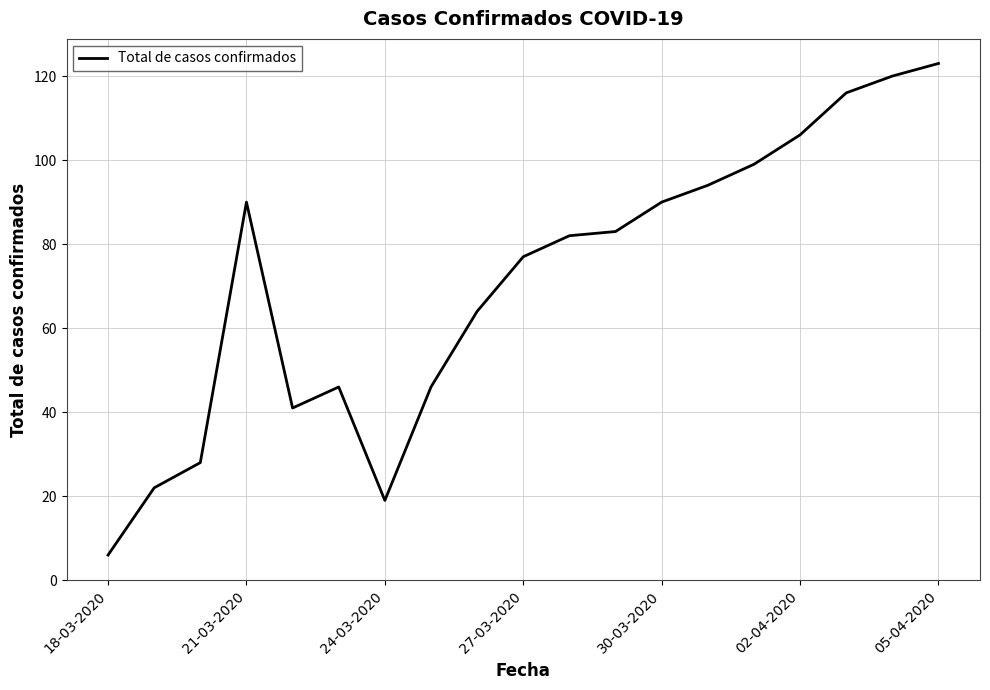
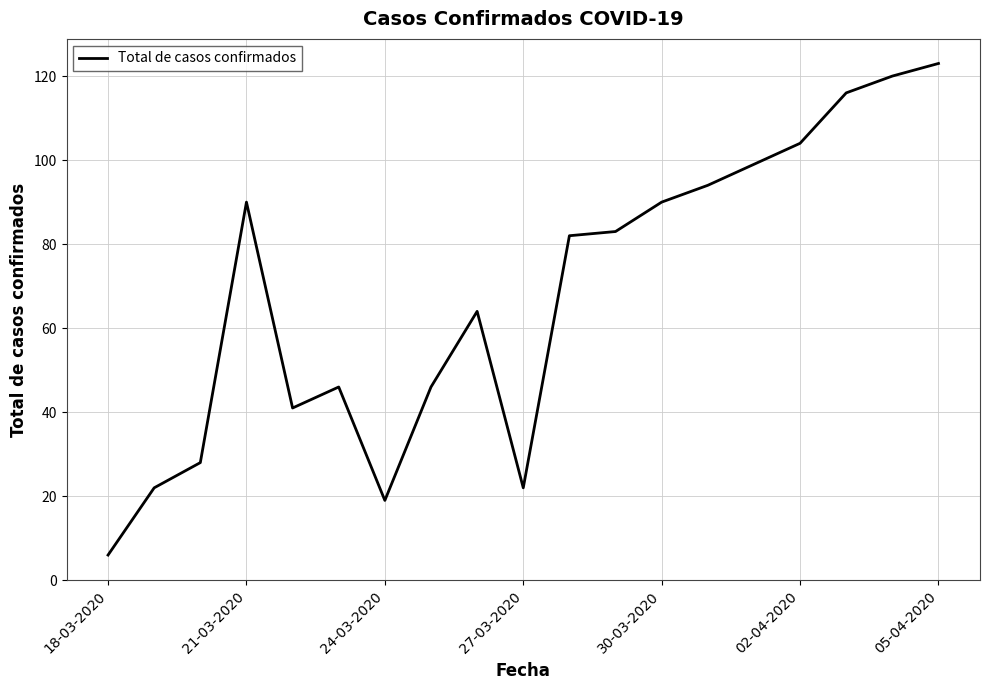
  {
    "18-03-2020": 6,
    "21-03-2020": 90,
    "24-03-2020": 19,
-   "27-03-2020": 77,
+   "27-03-2020": 22,
    "30-03-2020": 90,
-   "02-04-2020": 106,
+   "02-04-2020": 104,
    "05-04-2020": 123
  }
